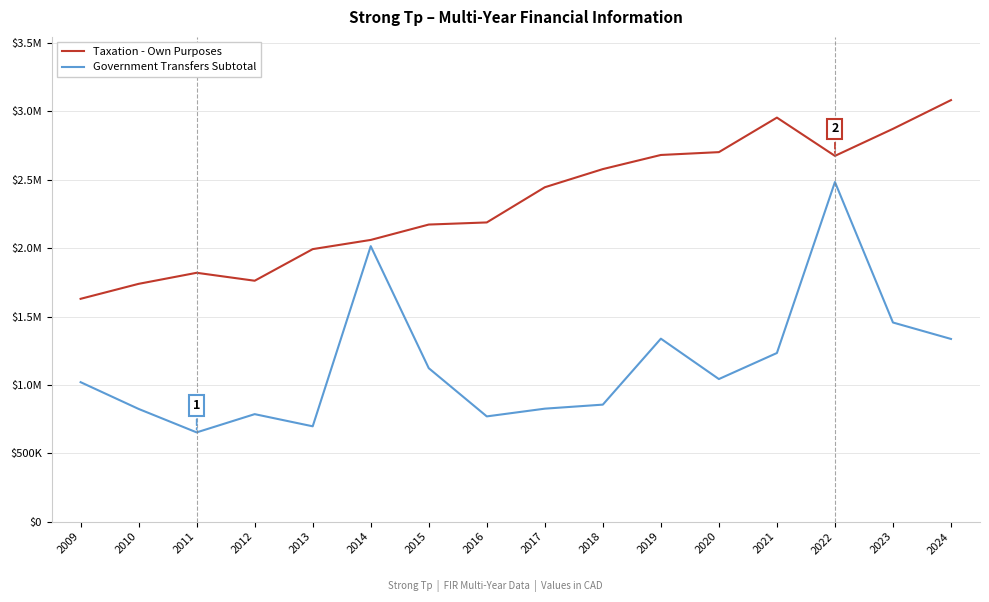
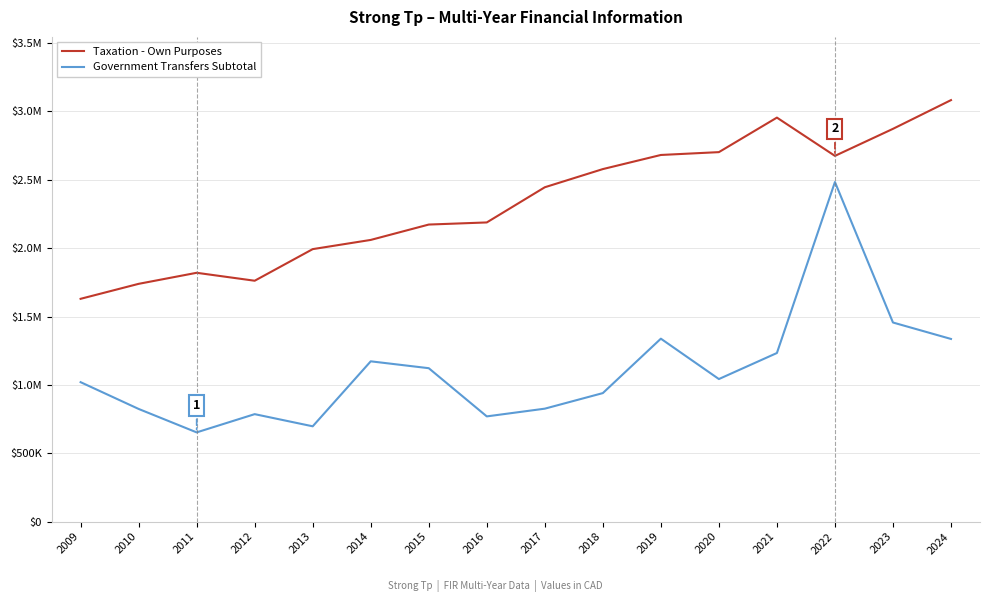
  {
    "Taxation - Own Purposes": {
      "2009": "$1630000",
      "2010": "$1740000",
      "2011": "$1820000",
      "2012": "$1760000",
      "2013": "$1990000",
      "2014": "$2060000",
      "2015": "$2170000",
      "2016": "$2190000",
      "2017": "$2450000",
      "2018": "$2580000",
      "2019": "$2680000",
      "2020": "$2700000",
      "2021": "$2950000",
      "2023": "$2870000",
      "2024": "$3080000"
    },
    "Government Transfers Subtotal": {
      "2009": "$1020000",
      "2010": "$820000",
      "2012": "$790000",
      "2013": "$700000",
-     "2014": "$2010000",
+     "2014": "$1170000",
      "2015": "$1120000",
      "2016": "$770000",
      "2017": "$830000",
-     "2018": "$860000",
+     "2018": "$940000",
      "2019": "$1340000",
      "2020": "$1040000",
      "2021": "$1230000",
      "2022": "$2480000",
      "2023": "$1460000",
      "2024": "$1340000"
    }
  }
